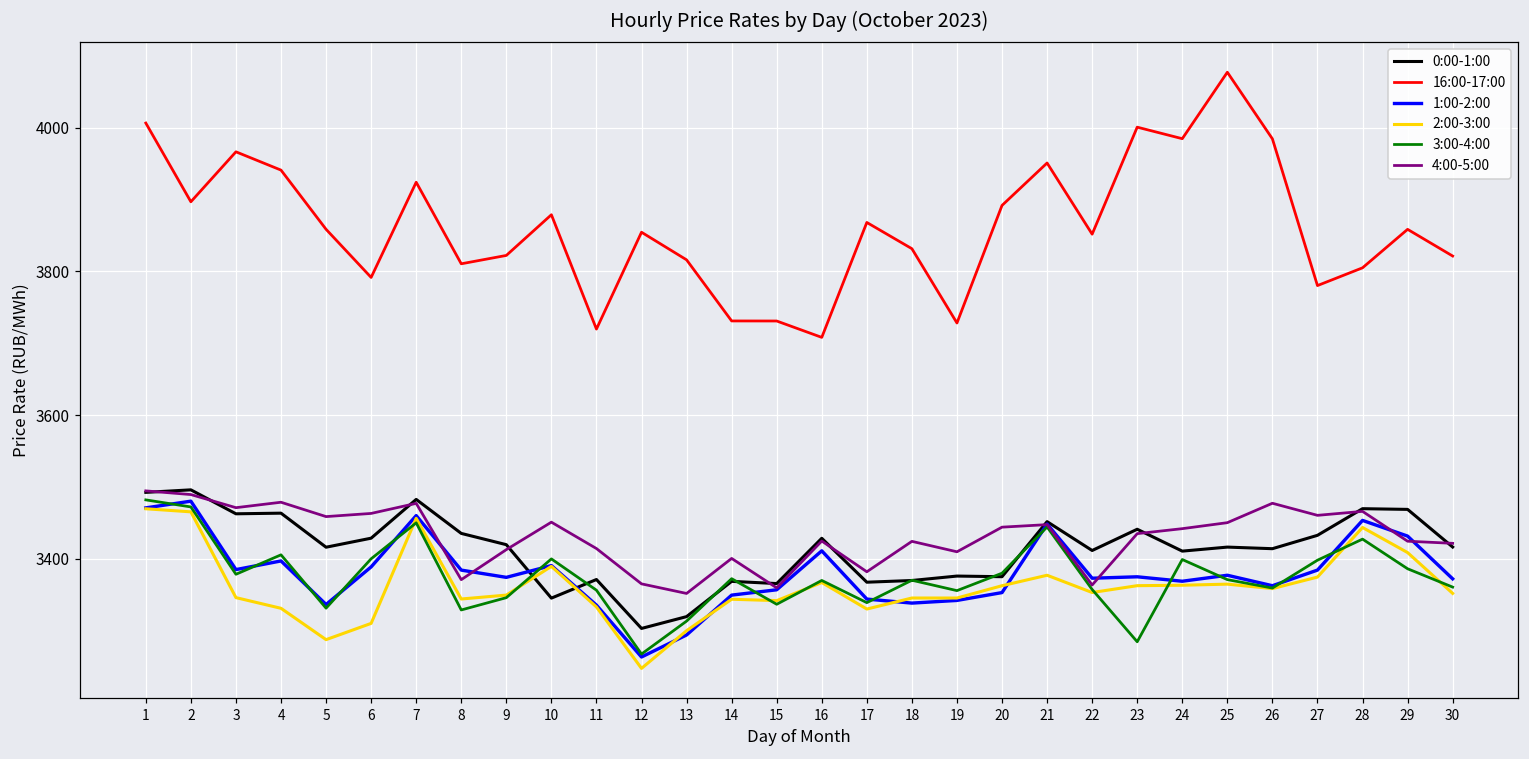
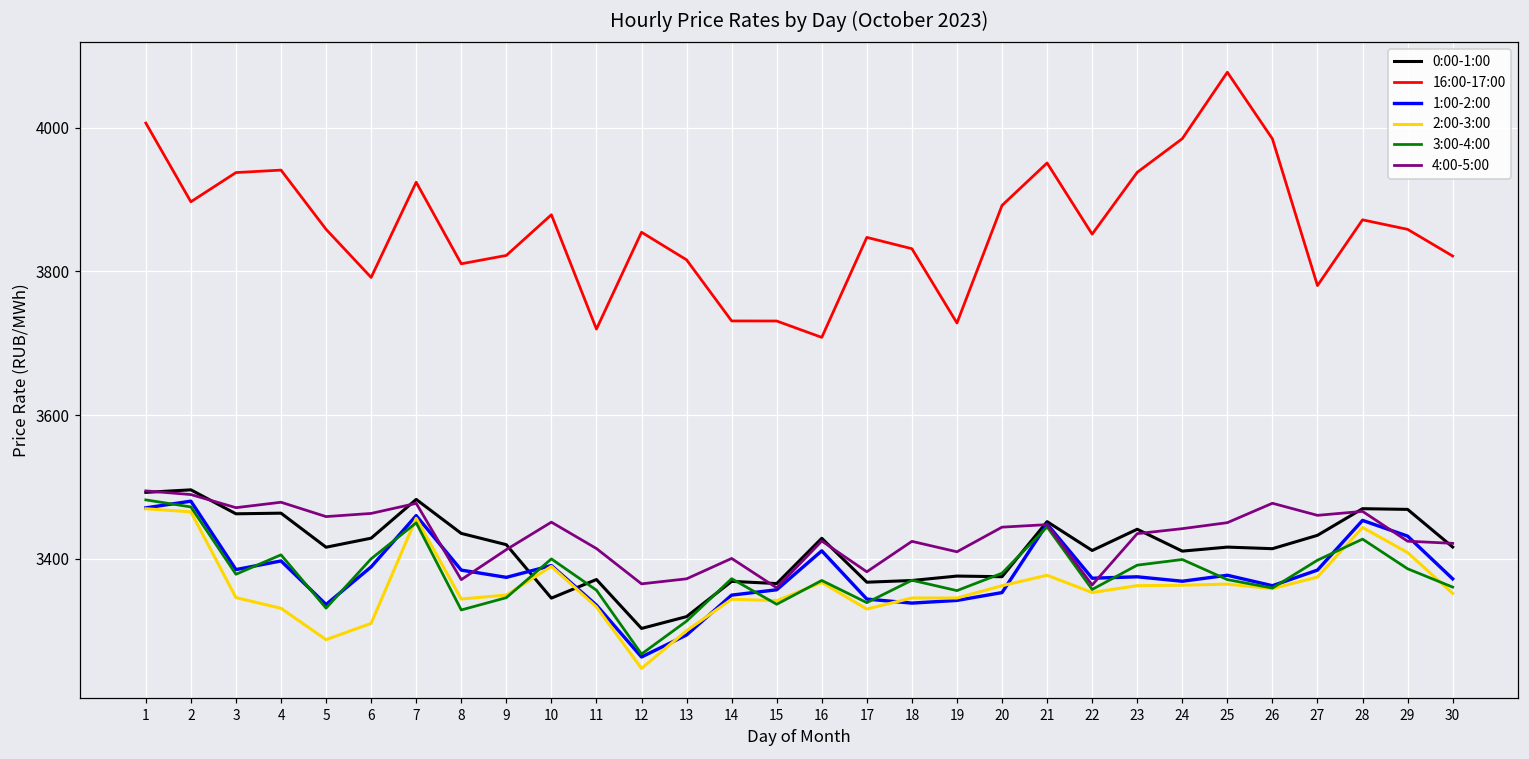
  {
    "0:00-1:00": {
      "2": 3500,
      "3": 3460,
      "4": 3460,
      "5": 3420,
      "6": 3430,
      "7": 3480,
      "8": 3440,
      "9": 3420,
      "10": 3350,
      "11": 3370,
      "12": 3300,
      "13": 3320,
      "15": 3370,
      "17": 3370,
      "19": 3380,
      "20": 3380,
      "22": 3410,
      "23": 3440,
      "24": 3410,
      "25": 3420,
      "26": 3410,
      "27": 3430,
      "29": 3470,
      "30": 3420
    },
    "16:00-17:00": {
      "1": 4010,
      "2": 3900,
-     "3": 3970,
+     "3": 3940,
      "4": 3940,
      "5": 3860,
      "6": 3790,
      "7": 3920,
      "8": 3810,
      "9": 3820,
      "10": 3880,
      "11": 3720,
      "12": 3850,
      "13": 3820,
      "14": 3730,
      "15": 3730,
      "16": 3710,
-     "17": 3870,
+     "17": 3850,
      "18": 3830,
      "19": 3730,
      "20": 3890,
      "21": 3950,
      "22": 3850,
-     "23": 4000,
+     "23": 3940,
      "24": 3980,
      "25": 4080,
      "26": 3980,
      "27": 3780,
-     "28": 3810,
+     "28": 3870,
      "29": 3860,
      "30": 3820
    },
    "1:00-2:00": {
      "2": 3480,
      "3": 3390,
      "4": 3400,
      "5": 3340,
      "6": 3390,
      "8": 3380,
      "9": 3370,
      "12": 3260,
      "13": 3290,
      "14": 3350,
      "16": 3410,
      "17": 3340,
      "18": 3340,
      "20": 3350,
      "22": 3370,
      "23": 3380,
      "24": 3370,
      "25": 3380,
      "27": 3380,
      "28": 3450,
      "29": 3430,
      "30": 3370
    },
    "2:00-3:00": {
      "2": 3470,
      "3": 3350,
      "4": 3330,
      "5": 3290,
      "6": 3310,
      "8": 3340,
      "12": 3250,
      "13": 3300,
      "14": 3340,
      "15": 3340,
      "17": 3330,
      "18": 3350,
      "20": 3360,
      "21": 3380,
      "22": 3350,
      "23": 3360,
      "24": 3360,
      "25": 3360,
      "27": 3370,
      "28": 3440,
      "29": 3410,
      "30": 3350
    },
    "3:00-4:00": {
      "1": 3480,
      "2": 3470,
      "3": 3380,
      "4": 3410,
      "5": 3330,
      "6": 3400,
      "7": 3450,
      "8": 3330,
      "10": 3400,
      "11": 3360,
      "12": 3270,
      "13": 3310,
      "15": 3340,
      "17": 3340,
      "19": 3360,
      "20": 3380,
      "22": 3360,
-     "23": 3280,
+     "23": 3390,
      "24": 3400,
      "25": 3370,
      "27": 3400,
      "28": 3430,
      "29": 3390,
      "30": 3360
    },
    "4:00-5:00": {
      "2": 3490,
      "3": 3470,
      "4": 3480,
      "5": 3460,
      "6": 3460,
      "7": 3480,
      "8": 3370,
      "9": 3410,
      "10": 3450,
      "11": 3410,
      "12": 3370,
-     "13": 3350,
+     "13": 3370,
      "14": 3400,
      "17": 3380,
      "18": 3420,
      "19": 3410,
      "20": 3440,
      "22": 3360,
      "23": 3440,
      "24": 3440,
      "25": 3450,
      "26": 3480,
      "27": 3460,
      "29": 3420,
      "30": 3420
    }
  }
